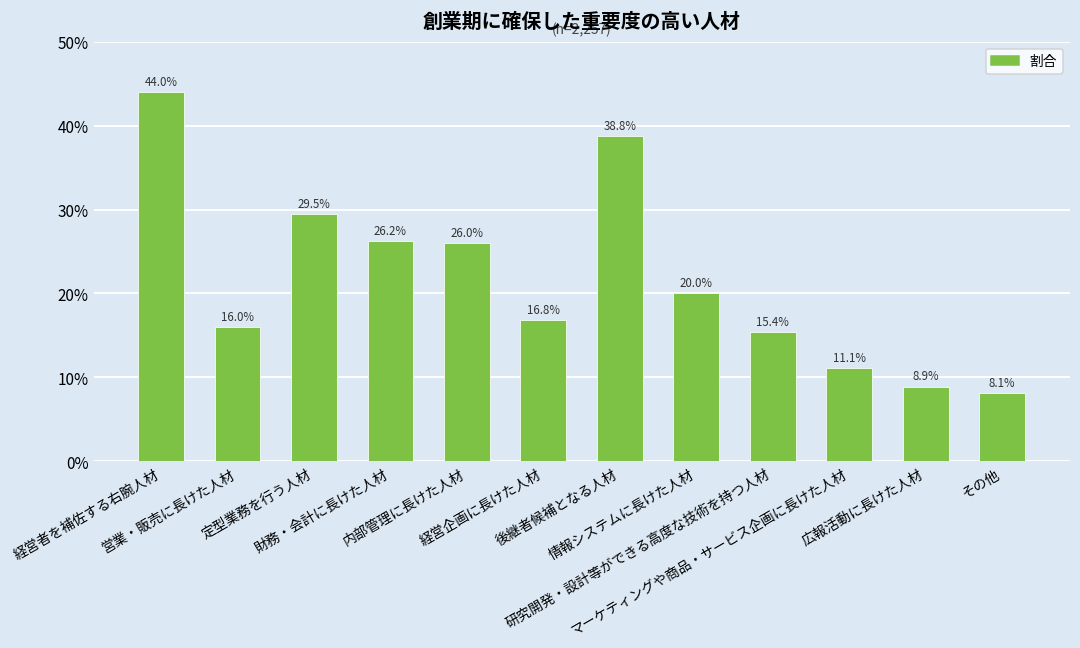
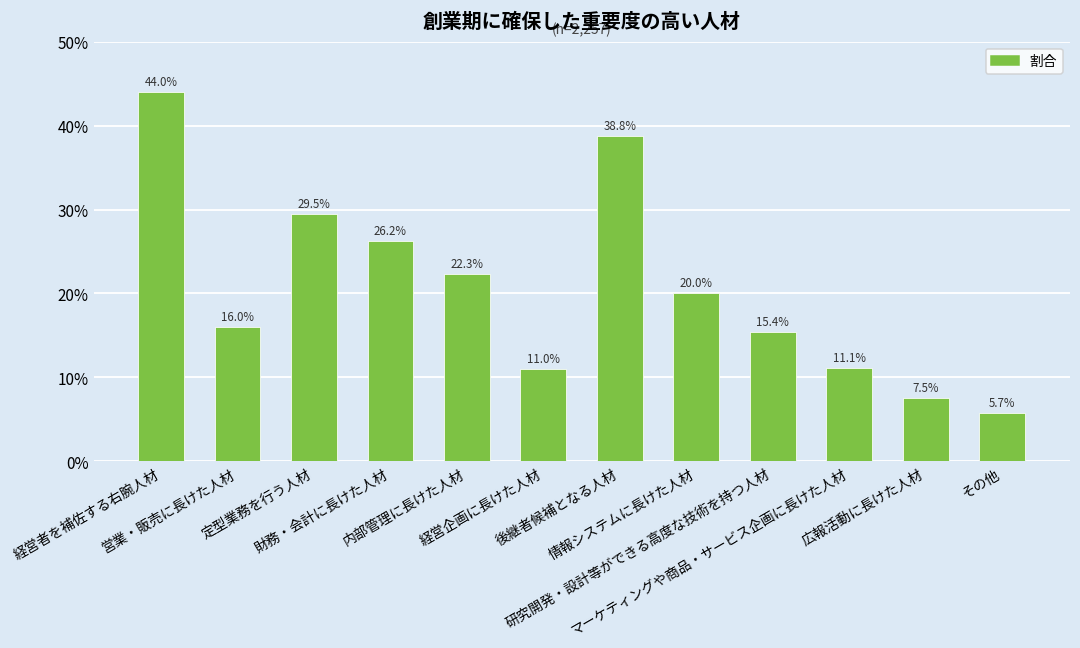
  {
    "経営者を補佐する右腕人材": "44.0%",
    "営業・販売に長けた人材": "16.0%",
    "定型業務を行う人材": "29.5%",
    "財務・会計に長けた人材": "26.2%",
-   "内部管理に長けた人材": "26.0%",
-   "経営企画に長けた人材": "16.8%",
+   "内部管理に長けた人材": "22.3%",
+   "経営企画に長けた人材": "11.0%",
    "後継者候補となる人材": "38.8%",
    "情報システムに長けた人材": "20.0%",
    "研究開発・設計等ができる高度な技術を持つ人材": "15.4%",
    "マーケティングや商品・サービス企画に長けた人材": "11.1%",
-   "広報活動に長けた人材": "8.9%",
-   "その他": "8.1%"
+   "広報活動に長けた人材": "7.5%",
+   "その他": "5.7%"
  }
